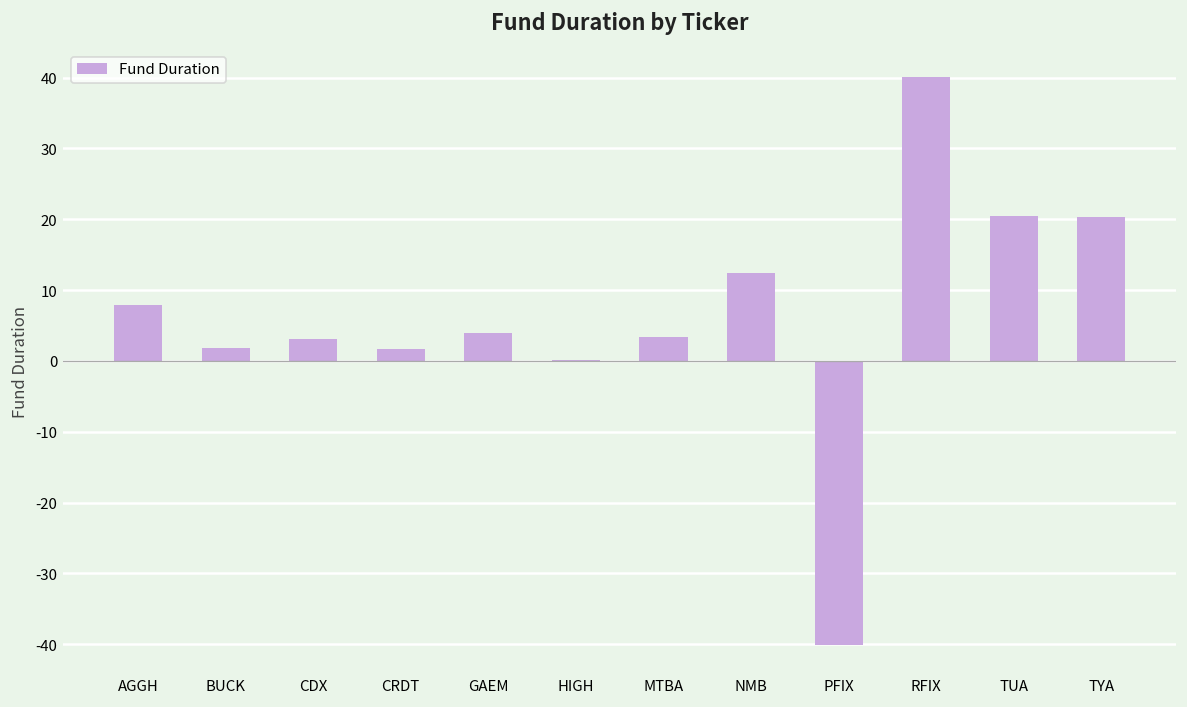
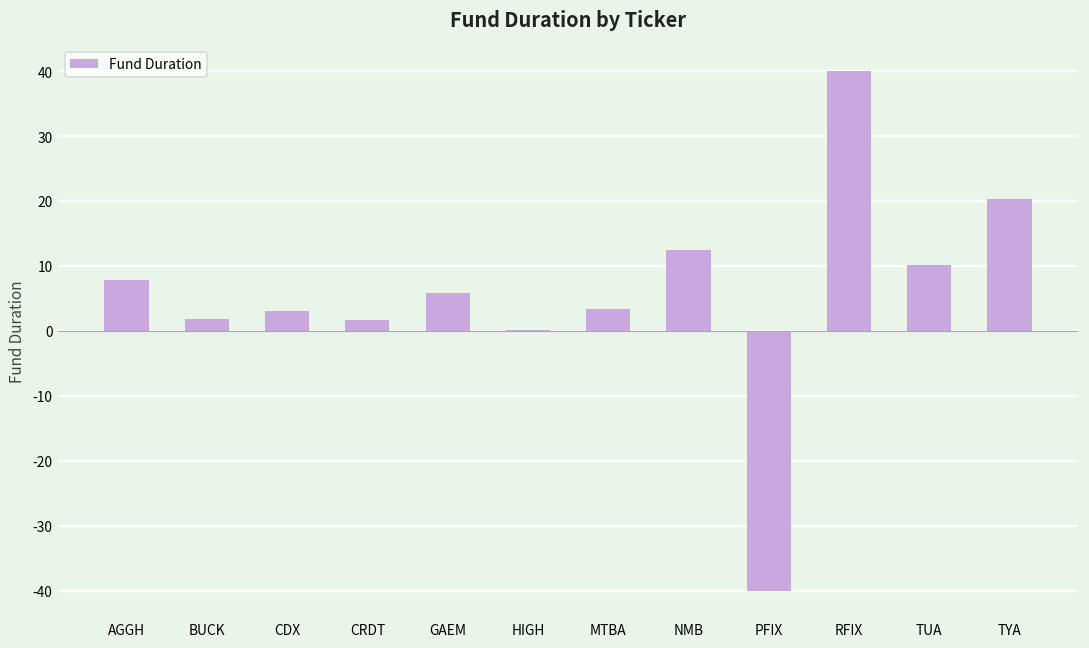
  {
    "AGGH": 8,
    "BUCK": 2,
    "CDX": 3,
    "CRDT": 2,
-   "GAEM": 4,
+   "GAEM": 6,
    "MTBA": 3,
    "NMB": 12,
    "PFIX": -40,
    "RFIX": 40,
-   "TUA": 20,
+   "TUA": 10,
    "TYA": 20
  }
